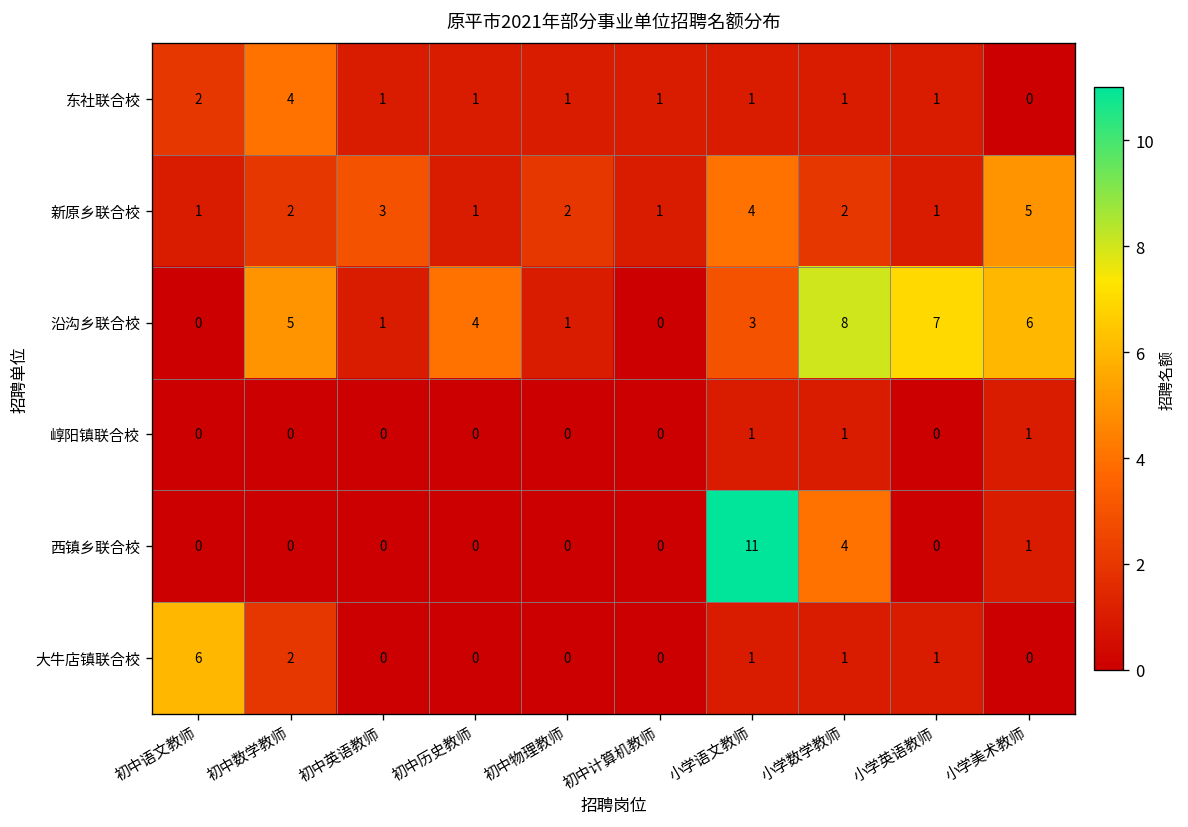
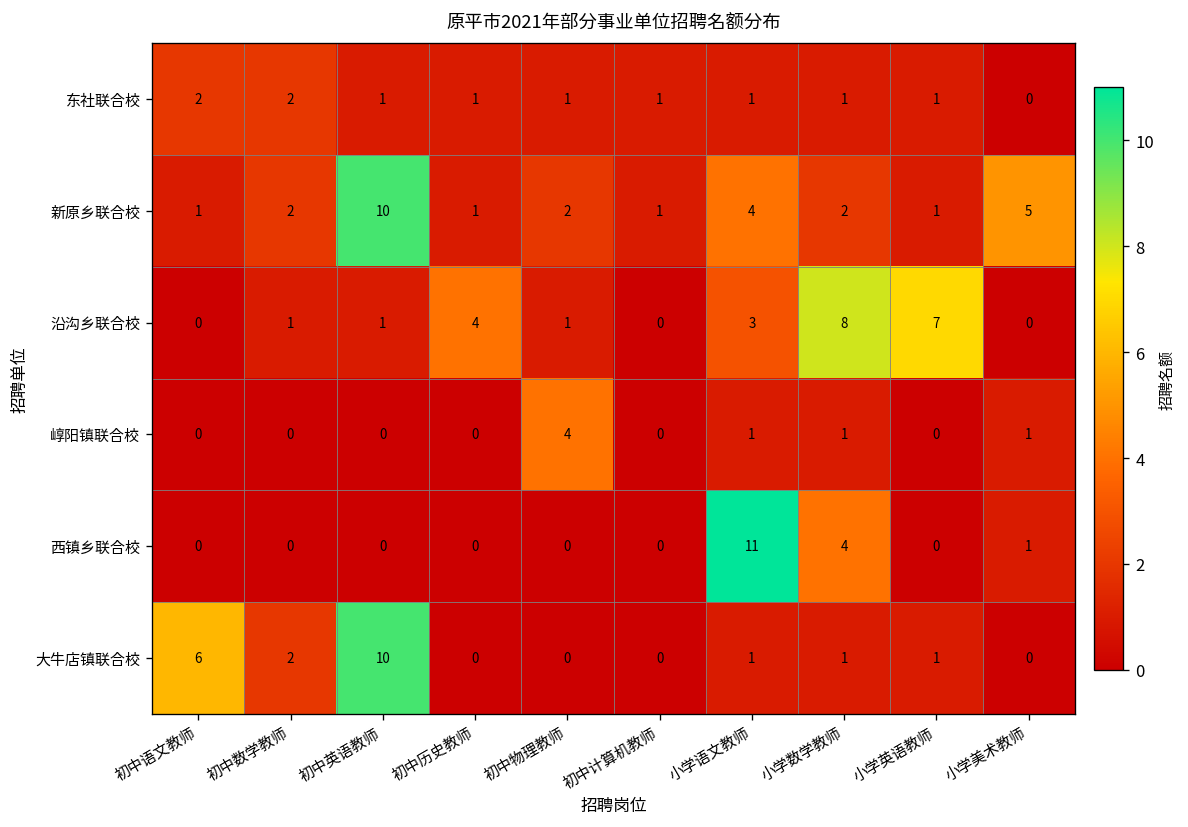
  {
    "东社联合校": {
      "初中语文教师": 2,
-     "初中数学教师": 4,
+     "初中数学教师": 2,
      "初中英语教师": 1,
      "初中历史教师": 1,
      "初中物理教师": 1,
      "初中计算机教师": 1,
      "小学语文教师": 1,
      "小学数学教师": 1,
      "小学英语教师": 1,
      "小学美术教师": 0
    },
    "新原乡联合校": {
      "初中语文教师": 1,
      "初中数学教师": 2,
-     "初中英语教师": 3,
+     "初中英语教师": 10,
      "初中历史教师": 1,
      "初中物理教师": 2,
      "初中计算机教师": 1,
      "小学语文教师": 4,
      "小学数学教师": 2,
      "小学英语教师": 1,
      "小学美术教师": 5
    },
    "沿沟乡联合校": {
      "初中语文教师": 0,
-     "初中数学教师": 5,
+     "初中数学教师": 1,
      "初中英语教师": 1,
      "初中历史教师": 4,
      "初中物理教师": 1,
      "初中计算机教师": 0,
      "小学语文教师": 3,
      "小学数学教师": 8,
      "小学英语教师": 7,
-     "小学美术教师": 6
+     "小学美术教师": 0
    },
    "崞阳镇联合校": {
      "初中语文教师": 0,
      "初中数学教师": 0,
      "初中英语教师": 0,
      "初中历史教师": 0,
-     "初中物理教师": 0,
+     "初中物理教师": 4,
      "初中计算机教师": 0,
      "小学语文教师": 1,
      "小学数学教师": 1,
      "小学英语教师": 0,
      "小学美术教师": 1
    },
    "西镇乡联合校": {
      "初中语文教师": 0,
      "初中数学教师": 0,
      "初中英语教师": 0,
      "初中历史教师": 0,
      "初中物理教师": 0,
      "初中计算机教师": 0,
      "小学语文教师": 11,
      "小学数学教师": 4,
      "小学英语教师": 0,
      "小学美术教师": 1
    },
    "大牛店镇联合校": {
      "初中语文教师": 6,
      "初中数学教师": 2,
-     "初中英语教师": 0,
+     "初中英语教师": 10,
      "初中历史教师": 0,
      "初中物理教师": 0,
      "初中计算机教师": 0,
      "小学语文教师": 1,
      "小学数学教师": 1,
      "小学英语教师": 1,
      "小学美术教师": 0
    }
  }
